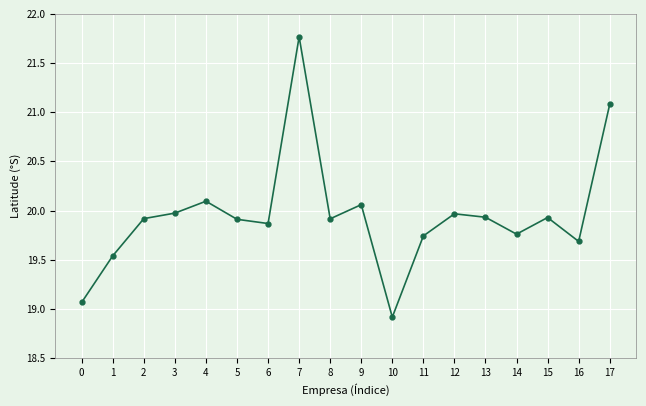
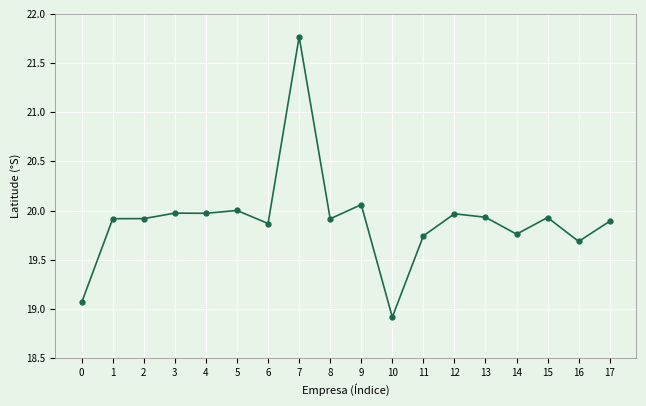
  {
    "0": 19.1,
-   "1": 19.5,
+   "1": 19.9,
    "2": 19.9,
    "3": 20.0,
-   "4": 20.1,
-   "5": 19.9,
+   "4": 20.0,
+   "5": 20.0,
    "6": 19.9,
    "7": 21.8,
    "8": 19.9,
    "9": 20.1,
    "10": 18.9,
    "11": 19.7,
    "12": 20.0,
    "13": 19.9,
    "14": 19.8,
    "15": 19.9,
    "16": 19.7,
-   "17": 21.1
+   "17": 19.9
  }
